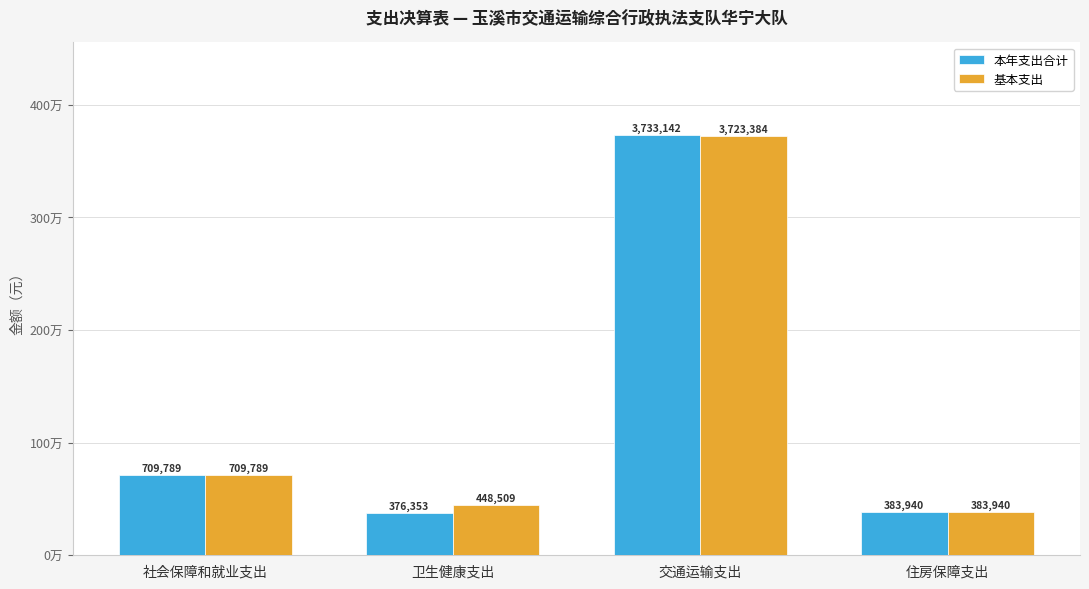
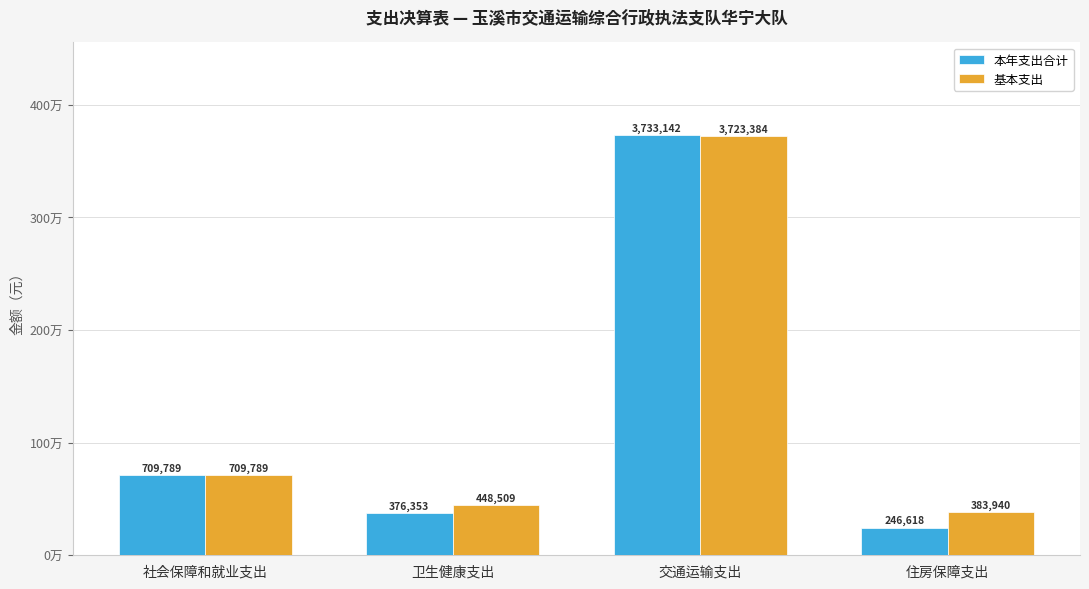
  {
    "本年支出合计": {
      "社会保障和就业支出": "709,789",
      "卫生健康支出": "376,353",
      "交通运输支出": "3,733,142",
-     "住房保障支出": "383,940"
+     "住房保障支出": "246,618"
    },
    "基本支出": {
      "社会保障和就业支出": "709,789",
      "卫生健康支出": "448,509",
      "交通运输支出": "3,723,384",
      "住房保障支出": "383,940"
    }
  }
